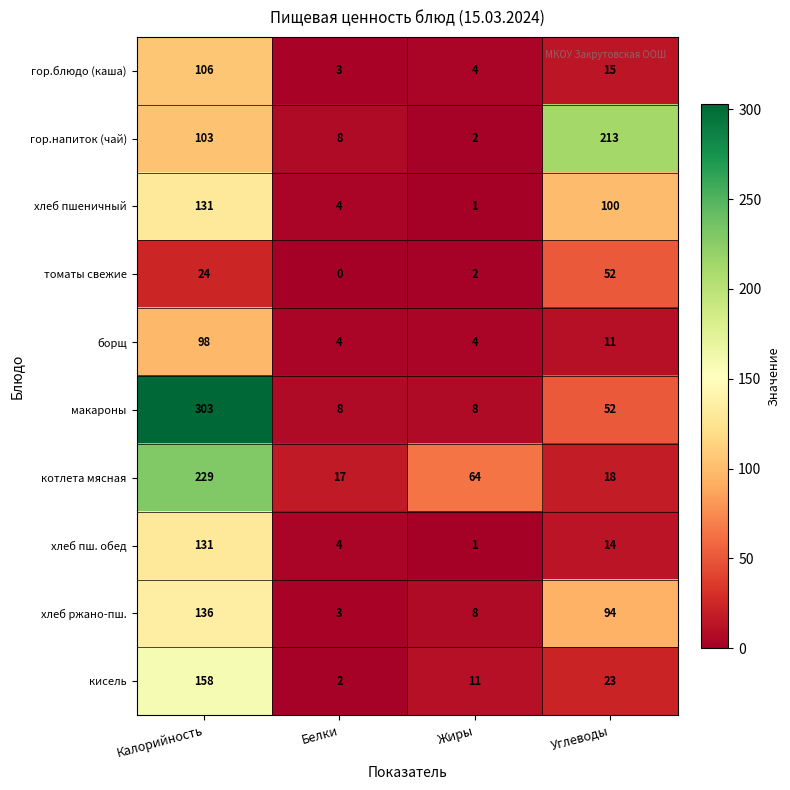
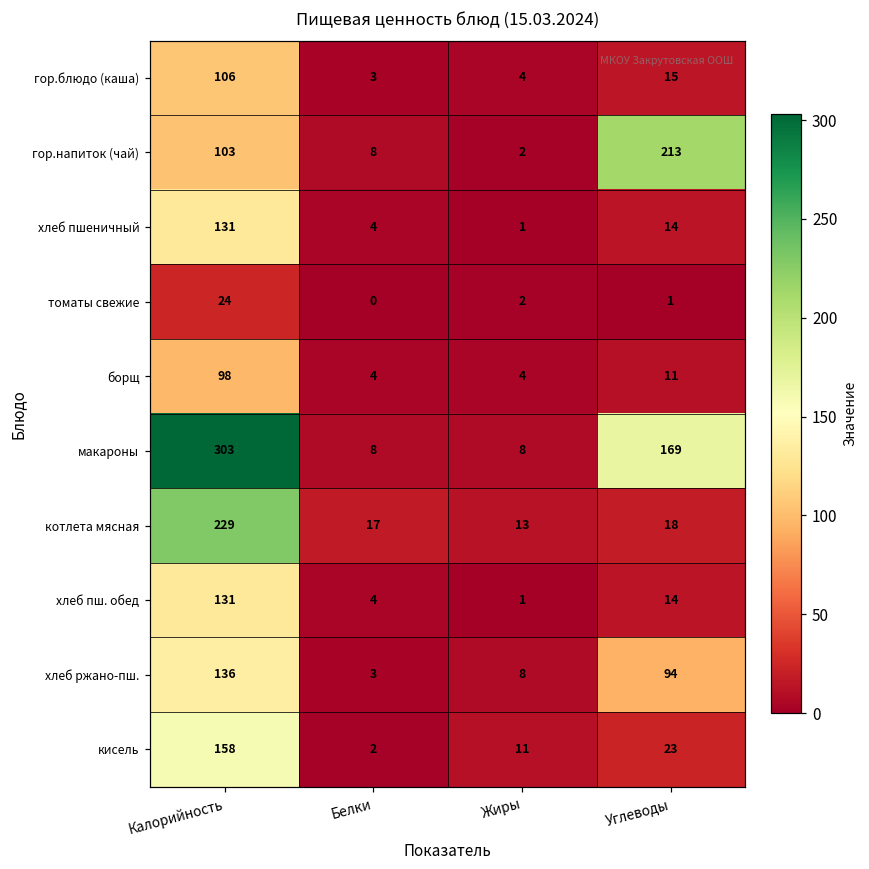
  {
    "гор.блюдо (каша)": {
      "Калорийность": 106,
      "Белки": 3,
      "Жиры": 4
    },
    "гор.напиток (чай)": {
      "Калорийность": 103,
      "Белки": 8,
      "Жиры": 2,
      "Углеводы": 213
    },
    "хлеб пшеничный": {
      "Калорийность": 131,
      "Белки": 4,
      "Жиры": 1,
-     "Углеводы": 100
+     "Углеводы": 14
    },
    "томаты свежие": {
      "Калорийность": 24,
      "Белки": 0,
      "Жиры": 2,
-     "Углеводы": 52
+     "Углеводы": 1
    },
    "борщ": {
      "Калорийность": 98,
      "Белки": 4,
      "Жиры": 4,
      "Углеводы": 11
    },
    "макароны": {
      "Калорийность": 303,
      "Белки": 8,
      "Жиры": 8,
-     "Углеводы": 52
+     "Углеводы": 169
    },
    "котлета мясная": {
      "Калорийность": 229,
      "Белки": 17,
-     "Жиры": 64,
+     "Жиры": 13,
      "Углеводы": 18
    },
    "хлеб пш. обед": {
      "Калорийность": 131,
      "Белки": 4,
      "Жиры": 1,
      "Углеводы": 14
    },
    "хлеб ржано-пш.": {
      "Калорийность": 136,
      "Белки": 3,
      "Жиры": 8,
      "Углеводы": 94
    },
    "кисель": {
      "Калорийность": 158,
      "Белки": 2,
      "Жиры": 11,
      "Углеводы": 23
    }
  }
